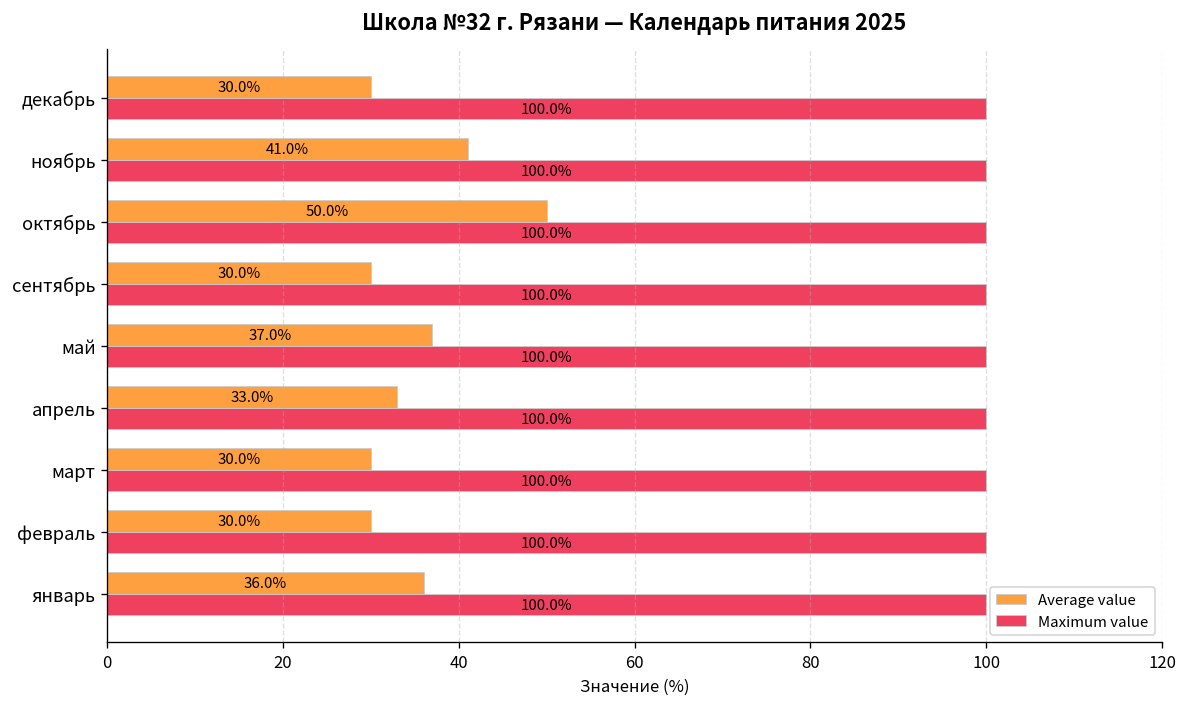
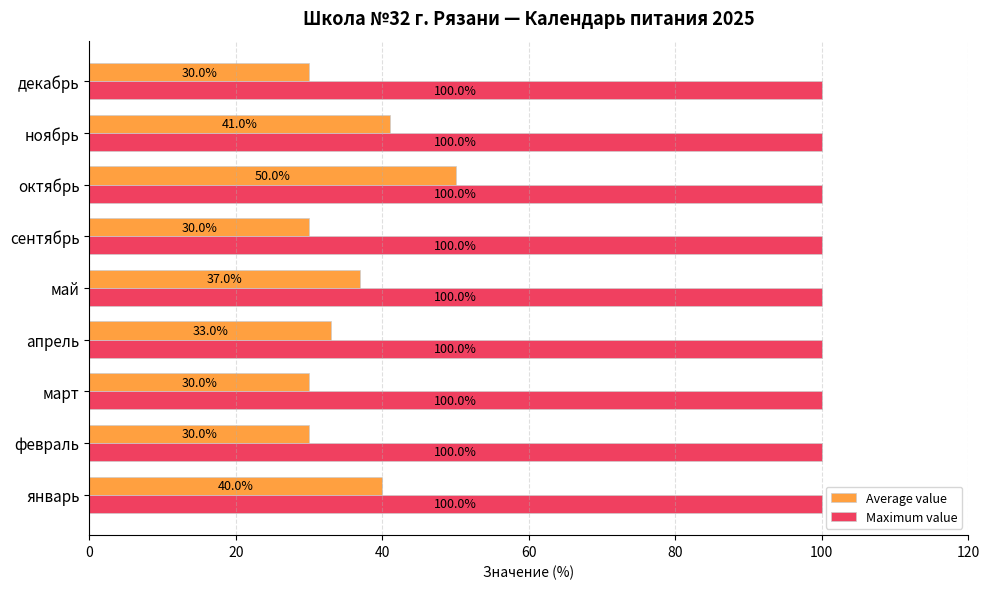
  {
    "Average value": {
      "декабрь": "30.0%",
      "ноябрь": "41.0%",
      "октябрь": "50.0%",
      "сентябрь": "30.0%",
      "май": "37.0%",
      "апрель": "33.0%",
      "март": "30.0%",
      "февраль": "30.0%",
-     "январь": "36.0%"
+     "январь": "40.0%"
    },
    "Maximum value": {
      "декабрь": "100.0%",
      "ноябрь": "100.0%",
      "октябрь": "100.0%",
      "сентябрь": "100.0%",
      "май": "100.0%",
      "апрель": "100.0%",
      "март": "100.0%",
      "февраль": "100.0%",
      "январь": "100.0%"
    }
  }
